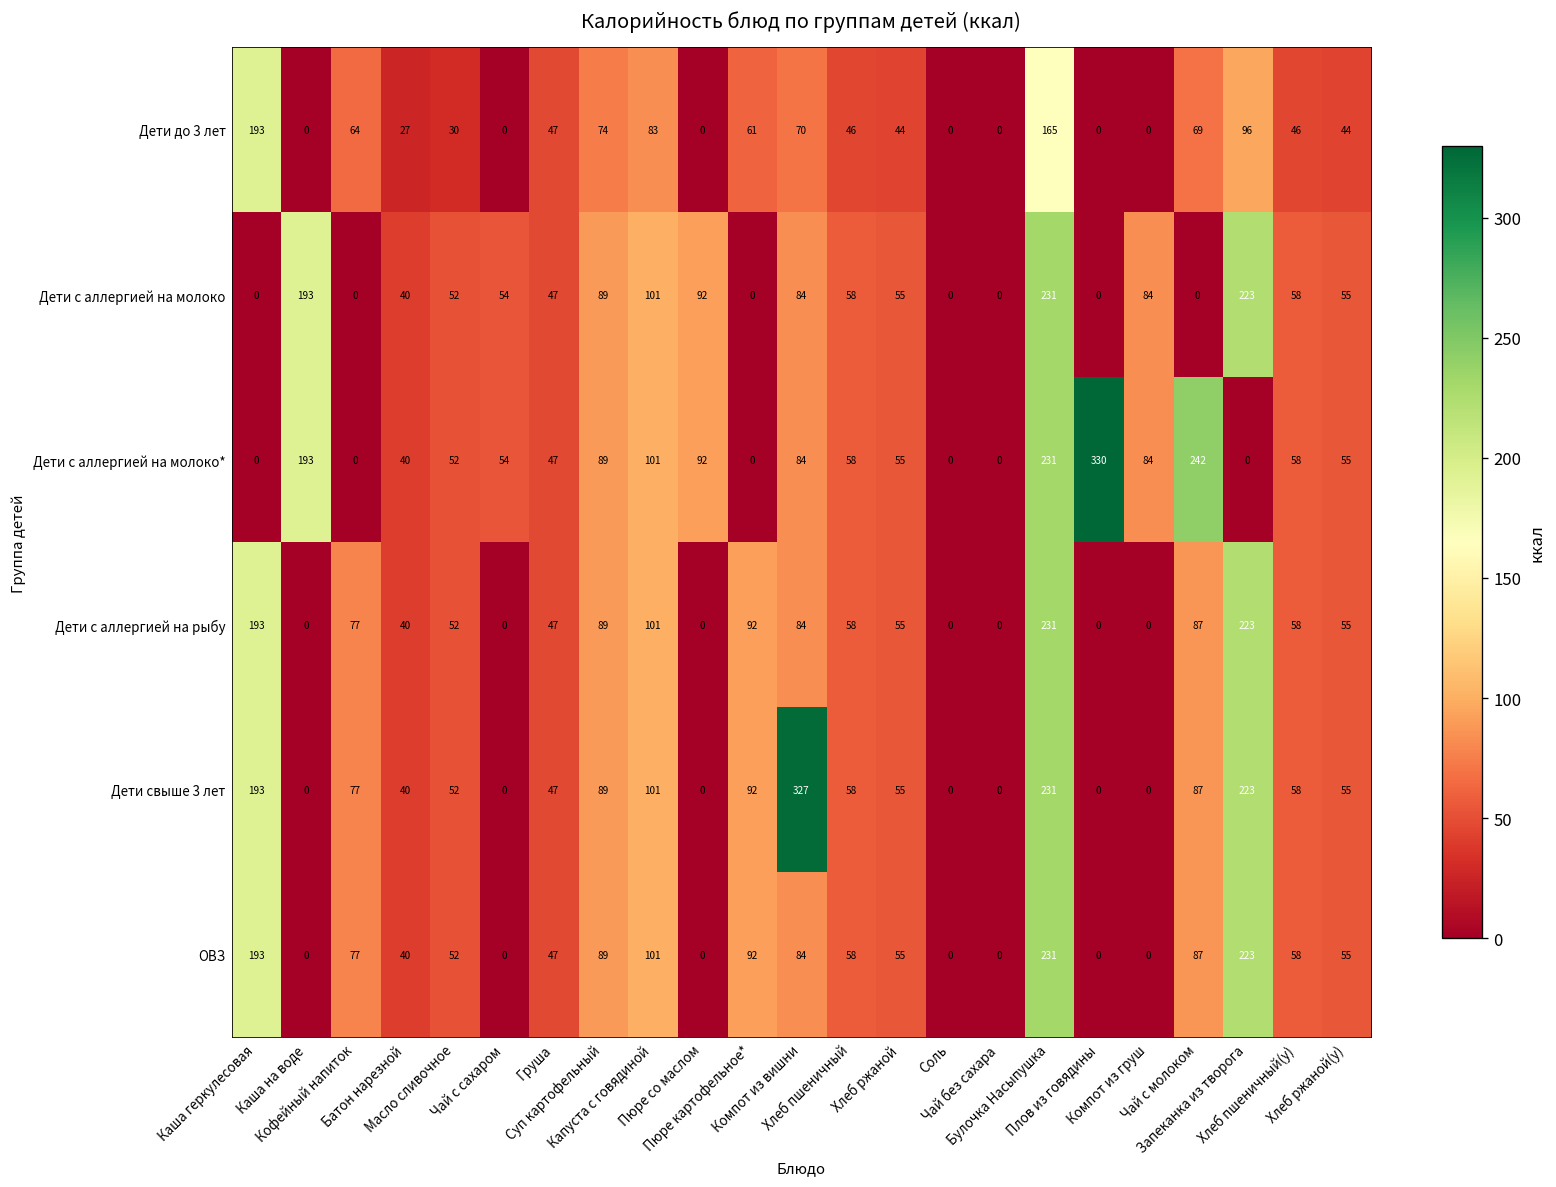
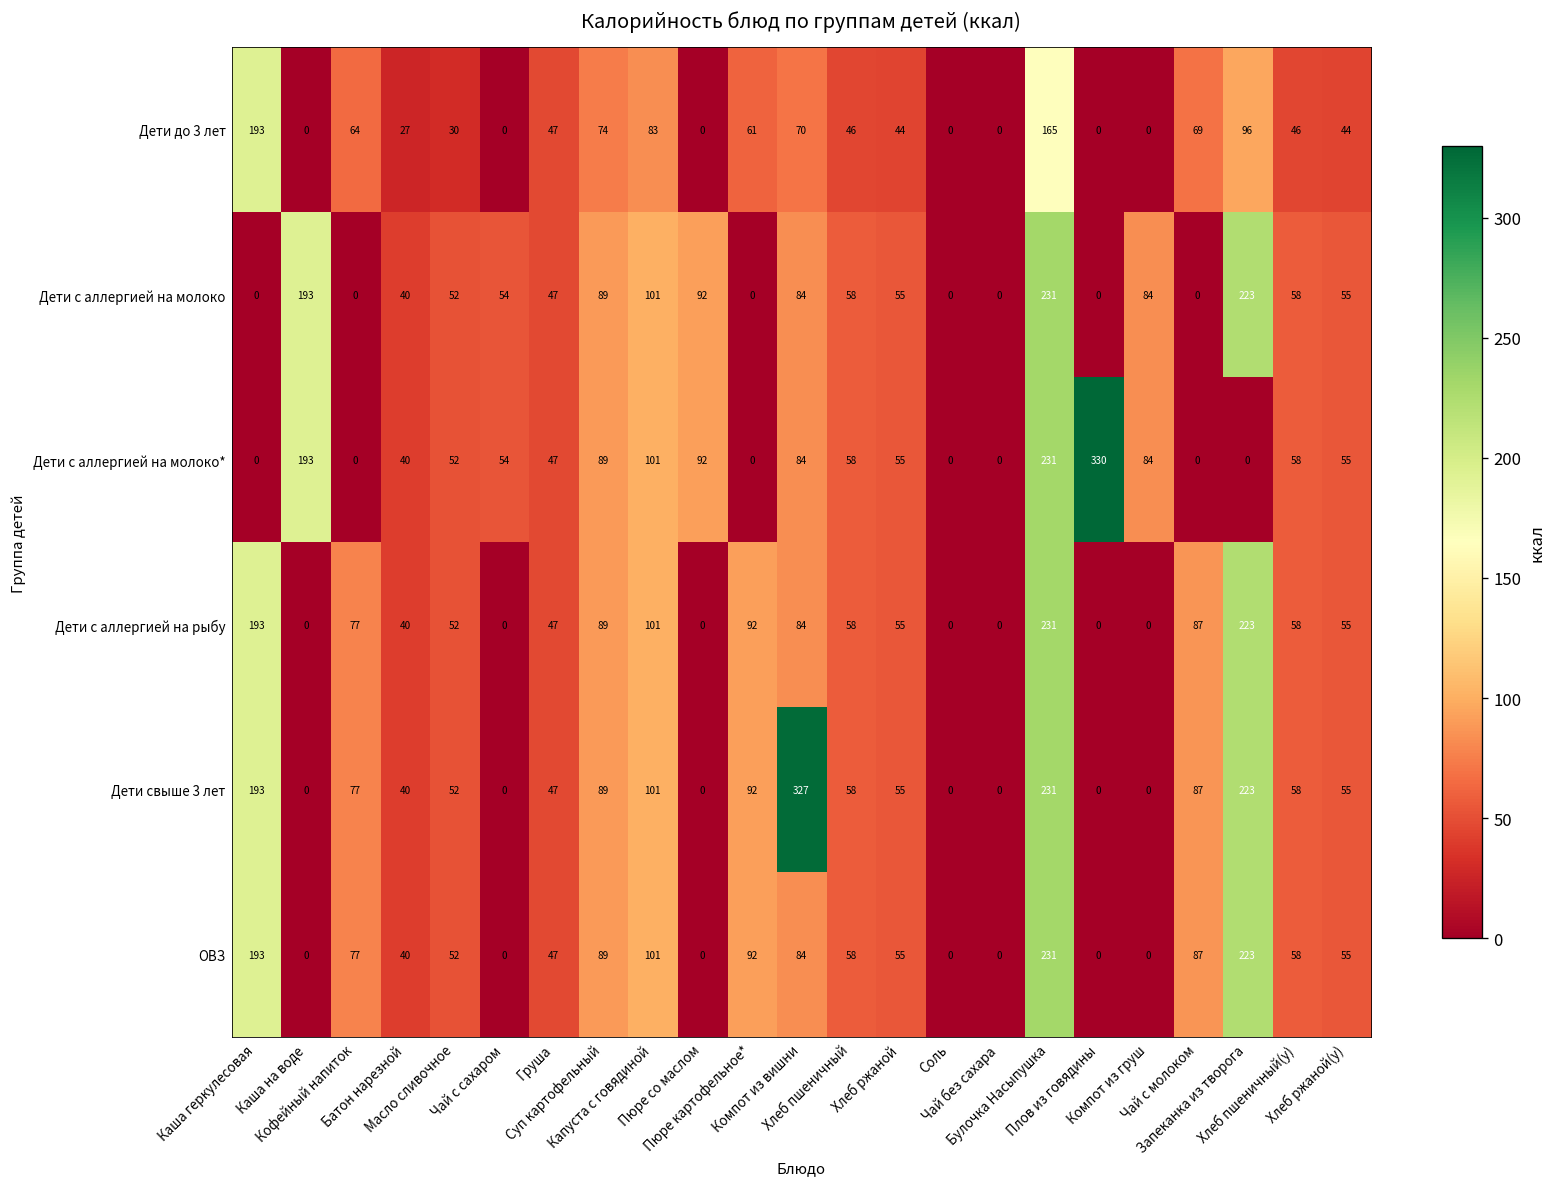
  {
    "Дети до 3 лет": {
      "Каша геркулесовая": 193,
      "Каша на воде": 0,
      "Кофейный напиток": 64,
      "Батон нарезной": 27,
      "Масло сливочное": 30,
      "Чай с сахаром": 0,
      "Груша": 47,
      "Суп картофельный": 74,
      "Капуста с говядиной": 83,
      "Пюре со маслом": 0,
      "Пюре картофельное*": 61,
      "Компот из вишни": 70,
      "Хлеб пшеничный": 46,
      "Хлеб ржаной": 44,
      "Соль": 0,
      "Чай без сахара": 0,
      "Булочка Насыпушка": 165,
      "Плов из говядины": 0,
      "Компот из груш": 0,
      "Чай с молоком": 69,
      "Запеканка из творога": 96,
      "Хлеб пшеничный(у)": 46,
      "Хлеб ржаной(у)": 44
    },
    "Дети с аллергией на молоко": {
      "Каша геркулесовая": 0,
      "Каша на воде": 193,
      "Кофейный напиток": 0,
      "Батон нарезной": 40,
      "Масло сливочное": 52,
      "Чай с сахаром": 54,
      "Груша": 47,
      "Суп картофельный": 89,
      "Капуста с говядиной": 101,
      "Пюре со маслом": 92,
      "Пюре картофельное*": 0,
      "Компот из вишни": 84,
      "Хлеб пшеничный": 58,
      "Хлеб ржаной": 55,
      "Соль": 0,
      "Чай без сахара": 0,
      "Булочка Насыпушка": 231,
      "Плов из говядины": 0,
      "Компот из груш": 84,
      "Чай с молоком": 0,
      "Запеканка из творога": 223,
      "Хлеб пшеничный(у)": 58,
      "Хлеб ржаной(у)": 55
    },
    "Дети с аллергией на молоко*": {
      "Каша геркулесовая": 0,
      "Каша на воде": 193,
      "Кофейный напиток": 0,
      "Батон нарезной": 40,
      "Масло сливочное": 52,
      "Чай с сахаром": 54,
      "Груша": 47,
      "Суп картофельный": 89,
      "Капуста с говядиной": 101,
      "Пюре со маслом": 92,
      "Пюре картофельное*": 0,
      "Компот из вишни": 84,
      "Хлеб пшеничный": 58,
      "Хлеб ржаной": 55,
      "Соль": 0,
      "Чай без сахара": 0,
      "Булочка Насыпушка": 231,
      "Плов из говядины": 330,
      "Компот из груш": 84,
-     "Чай с молоком": 242,
+     "Чай с молоком": 0,
      "Запеканка из творога": 0,
      "Хлеб пшеничный(у)": 58,
      "Хлеб ржаной(у)": 55
    },
    "Дети с аллергией на рыбу": {
      "Каша геркулесовая": 193,
      "Каша на воде": 0,
      "Кофейный напиток": 77,
      "Батон нарезной": 40,
      "Масло сливочное": 52,
      "Чай с сахаром": 0,
      "Груша": 47,
      "Суп картофельный": 89,
      "Капуста с говядиной": 101,
      "Пюре со маслом": 0,
      "Пюре картофельное*": 92,
      "Компот из вишни": 84,
      "Хлеб пшеничный": 58,
      "Хлеб ржаной": 55,
      "Соль": 0,
      "Чай без сахара": 0,
      "Булочка Насыпушка": 231,
      "Плов из говядины": 0,
      "Компот из груш": 0,
      "Чай с молоком": 87,
      "Запеканка из творога": 223,
      "Хлеб пшеничный(у)": 58,
      "Хлеб ржаной(у)": 55
    },
    "Дети свыше 3 лет": {
      "Каша геркулесовая": 193,
      "Каша на воде": 0,
      "Кофейный напиток": 77,
      "Батон нарезной": 40,
      "Масло сливочное": 52,
      "Чай с сахаром": 0,
      "Груша": 47,
      "Суп картофельный": 89,
      "Капуста с говядиной": 101,
      "Пюре со маслом": 0,
      "Пюре картофельное*": 92,
      "Компот из вишни": 327,
      "Хлеб пшеничный": 58,
      "Хлеб ржаной": 55,
      "Соль": 0,
      "Чай без сахара": 0,
      "Булочка Насыпушка": 231,
      "Плов из говядины": 0,
      "Компот из груш": 0,
      "Чай с молоком": 87,
      "Запеканка из творога": 223,
      "Хлеб пшеничный(у)": 58,
      "Хлеб ржаной(у)": 55
    },
    "ОВЗ": {
      "Каша геркулесовая": 193,
      "Каша на воде": 0,
      "Кофейный напиток": 77,
      "Батон нарезной": 40,
      "Масло сливочное": 52,
      "Чай с сахаром": 0,
      "Груша": 47,
      "Суп картофельный": 89,
      "Капуста с говядиной": 101,
      "Пюре со маслом": 0,
      "Пюре картофельное*": 92,
      "Компот из вишни": 84,
      "Хлеб пшеничный": 58,
      "Хлеб ржаной": 55,
      "Соль": 0,
      "Чай без сахара": 0,
      "Булочка Насыпушка": 231,
      "Плов из говядины": 0,
      "Компот из груш": 0,
      "Чай с молоком": 87,
      "Запеканка из творога": 223,
      "Хлеб пшеничный(у)": 58,
      "Хлеб ржаной(у)": 55
    }
  }
